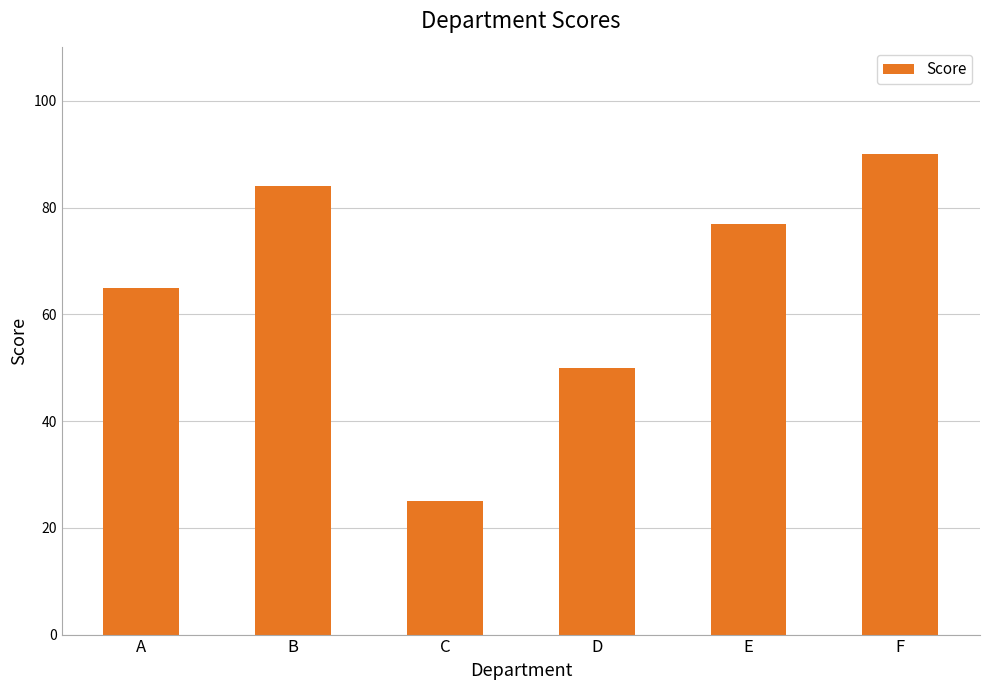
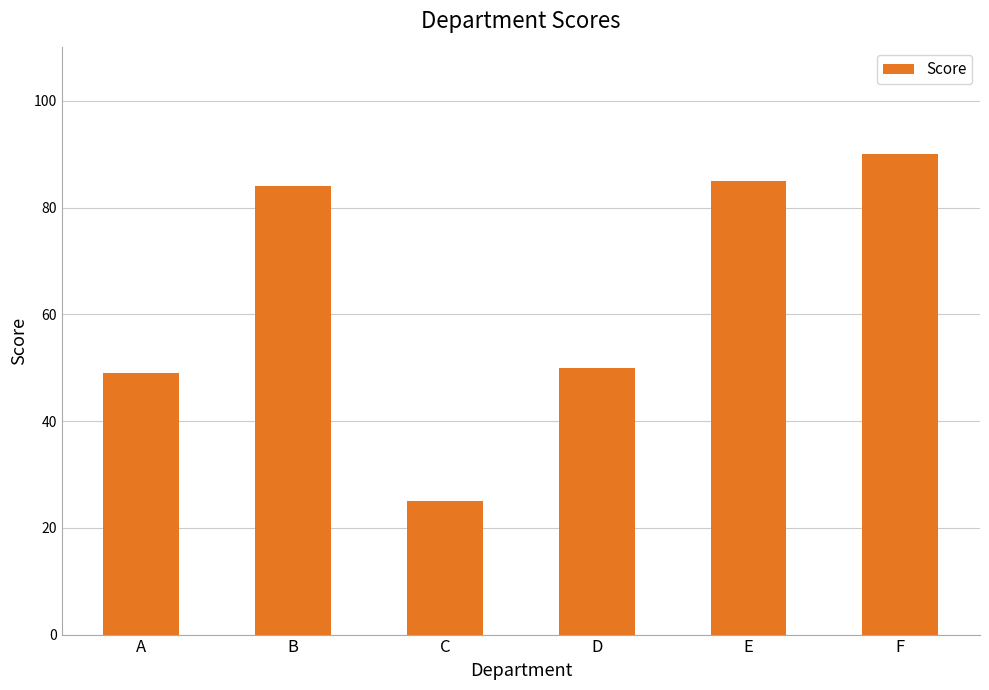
  {
-   "A": 65,
+   "A": 49,
    "B": 84,
    "C": 25,
    "D": 50,
-   "E": 77,
+   "E": 85,
    "F": 90
  }
